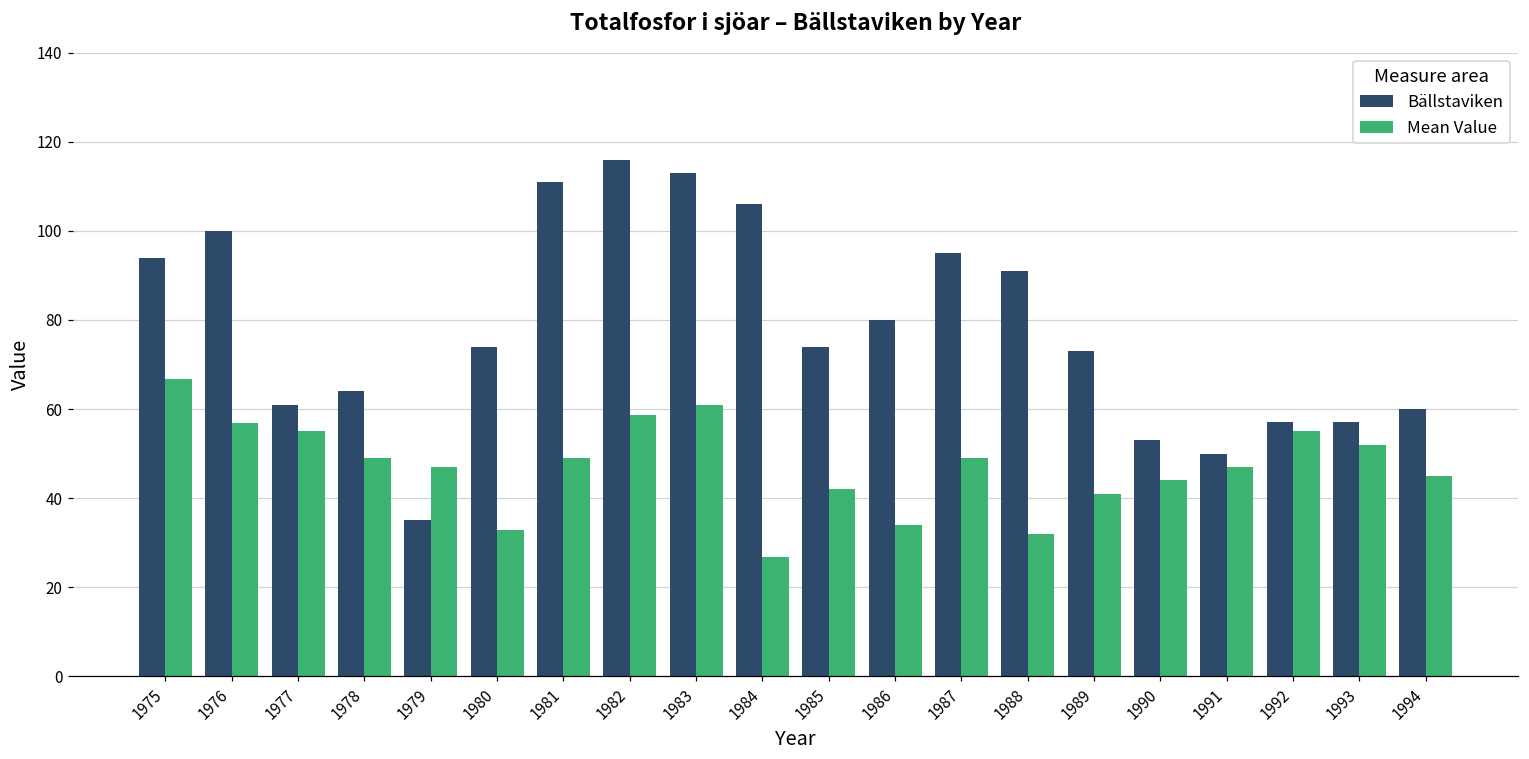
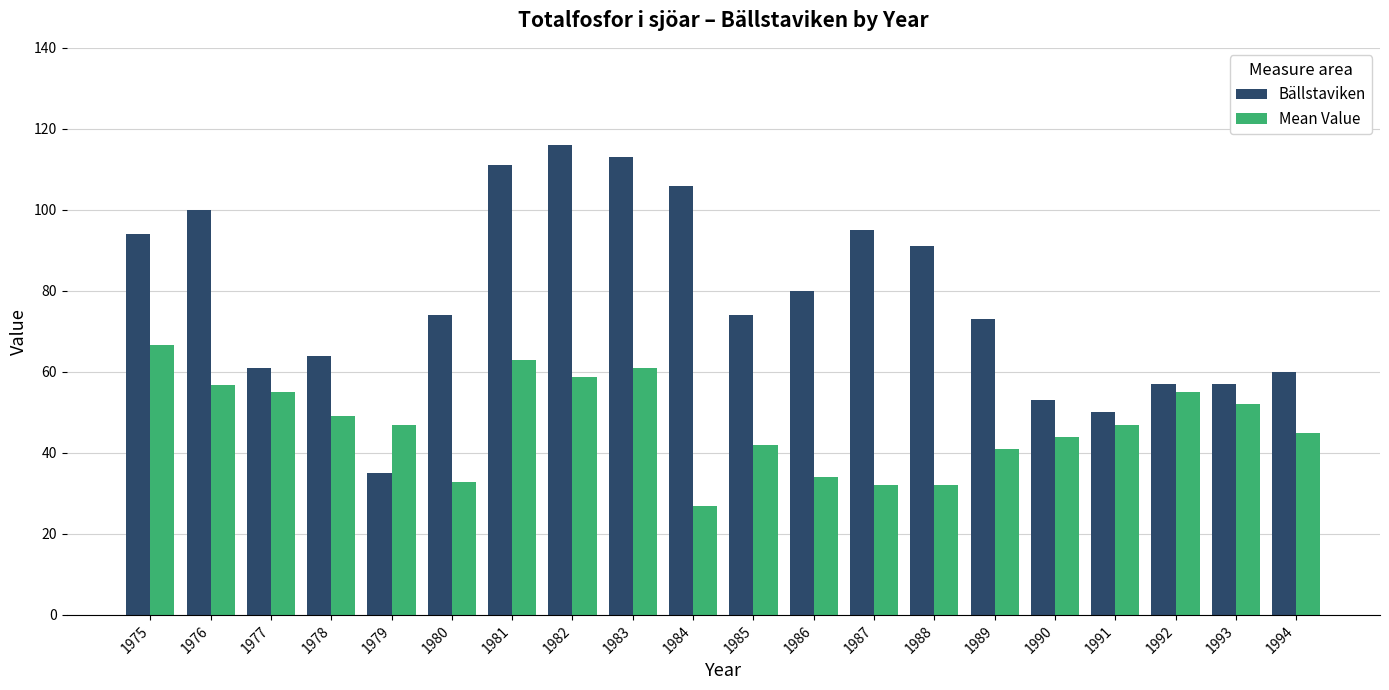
  {
    "Bällstaviken": {
      "1975": 94,
      "1976": 100,
      "1977": 61,
      "1978": 64,
      "1979": 35,
      "1980": 74,
      "1981": 111,
      "1982": 116,
      "1983": 113,
      "1984": 106,
      "1985": 74,
      "1986": 80,
      "1987": 95,
      "1988": 91,
      "1989": 73,
      "1990": 53,
      "1991": 50,
      "1992": 57,
      "1993": 57,
      "1994": 60
    },
    "Mean Value": {
      "1975": 67,
      "1976": 57,
      "1977": 55,
      "1978": 49,
      "1979": 47,
      "1980": 33,
-     "1981": 49,
+     "1981": 63,
      "1982": 59,
      "1983": 61,
      "1984": 27,
      "1985": 42,
      "1986": 34,
-     "1987": 49,
+     "1987": 32,
      "1988": 32,
      "1989": 41,
      "1990": 44,
      "1991": 47,
      "1992": 55,
      "1993": 52,
      "1994": 45
    }
  }
